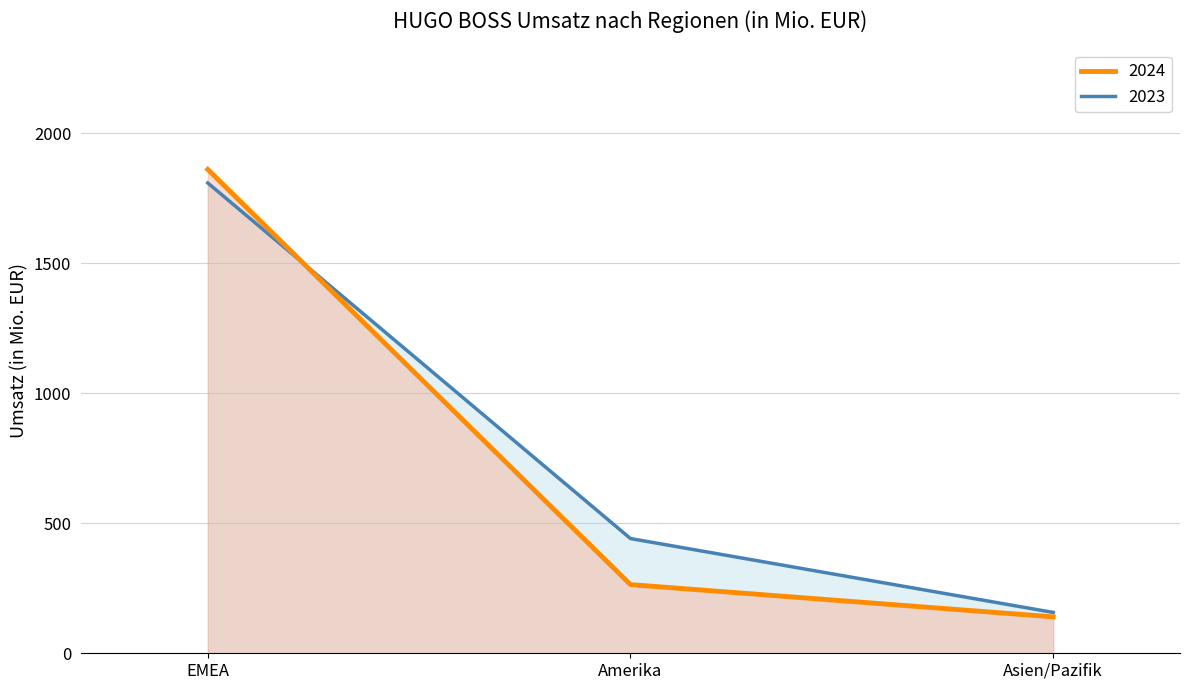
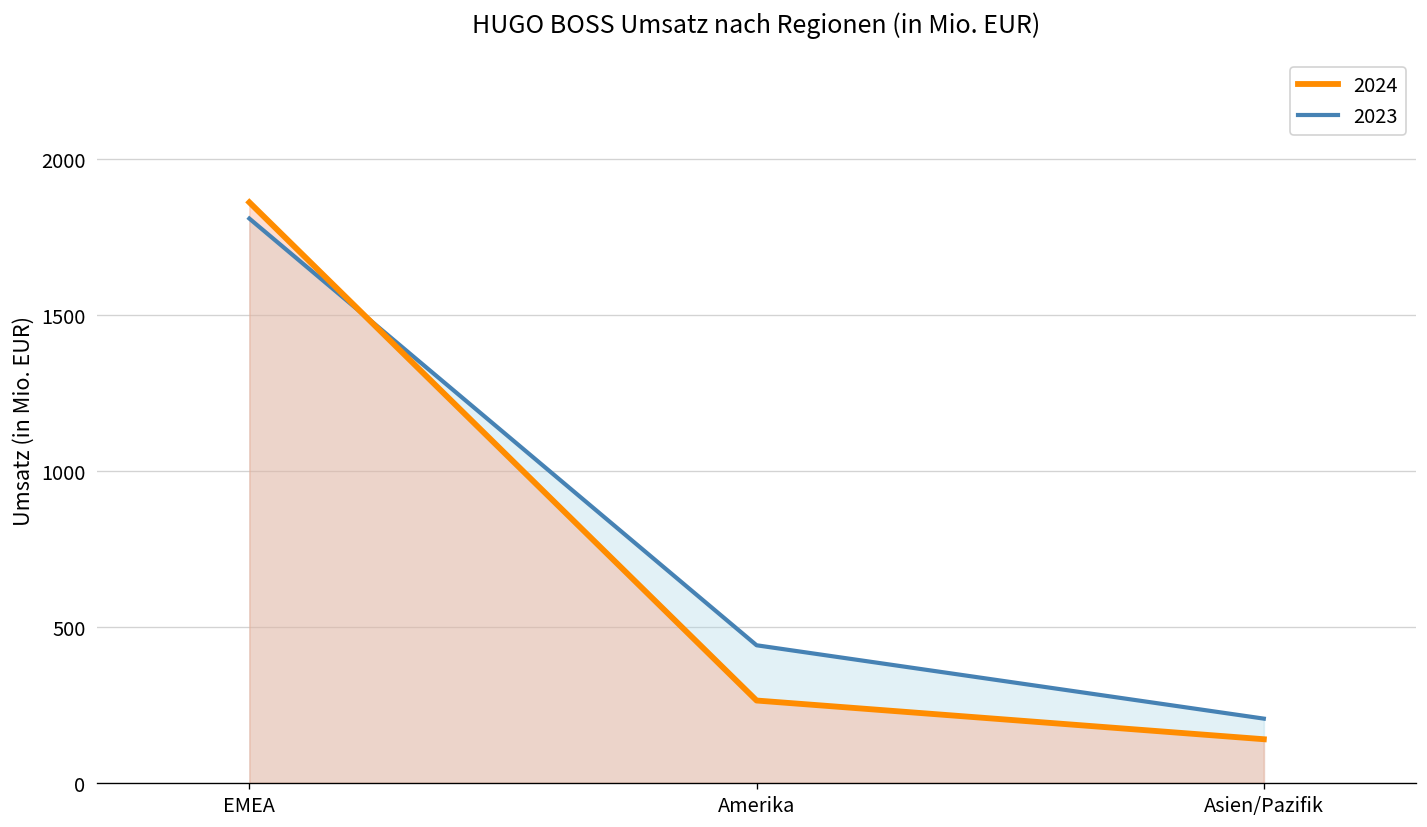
  {
    "2024": {
      "EMEA": 1860,
      "Amerika": 260,
      "Asien/Pazifik": 140
    },
    "2023": {
      "EMEA": 1810,
      "Amerika": 440,
-     "Asien/Pazifik": 160
+     "Asien/Pazifik": 210
    }
  }
